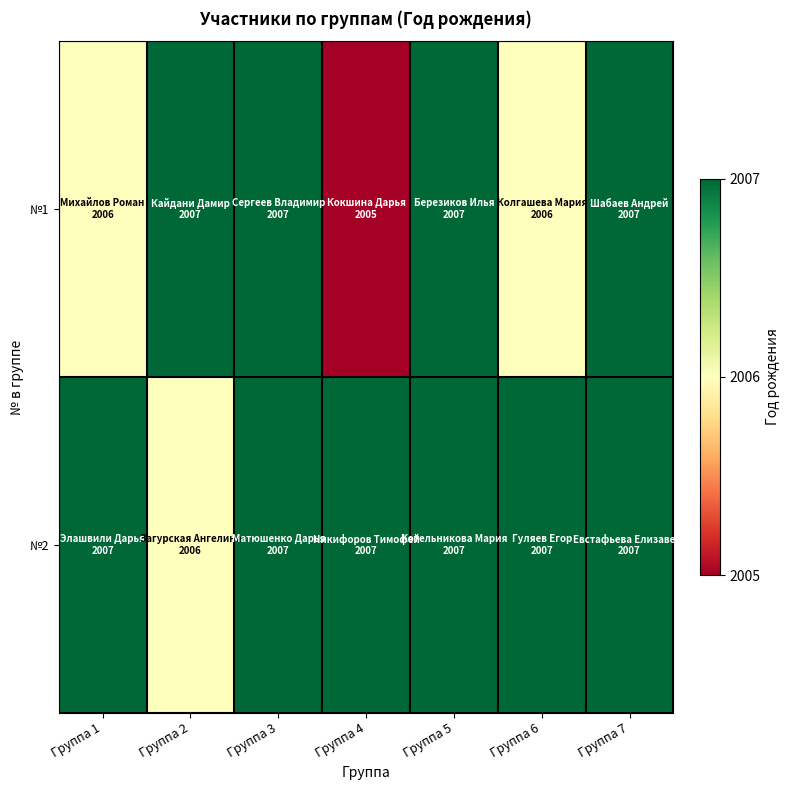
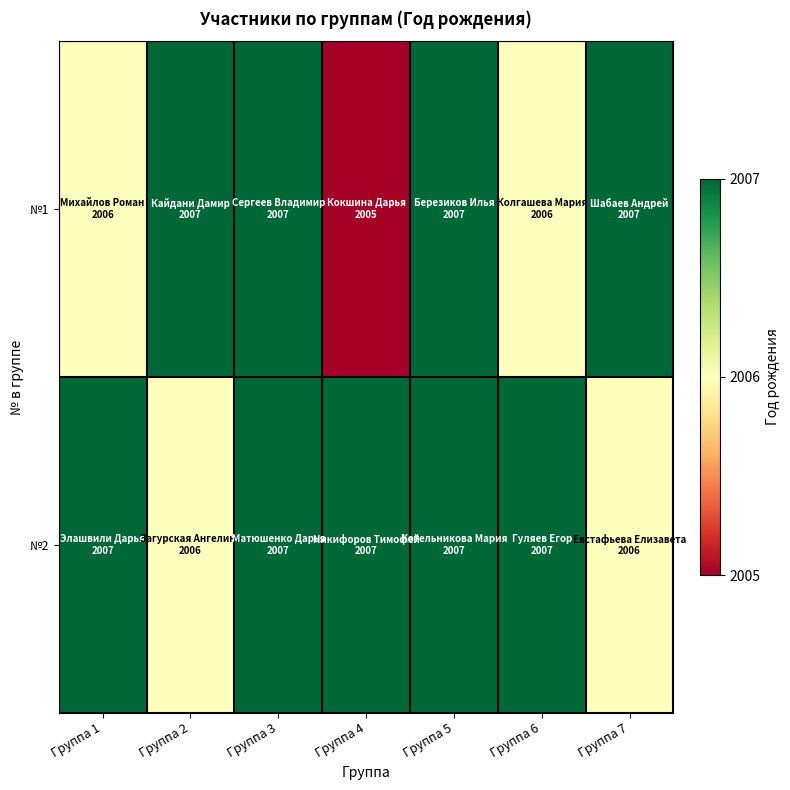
  {
    "№1": {
      "Группа 1": 2006,
      "Группа 2": 2007,
      "Группа 3": 2007,
      "Группа 4": 2005,
      "Группа 5": 2007,
      "Группа 6": 2006,
      "Группа 7": 2007
    },
    "№2": {
      "Группа 1": 2007,
      "Группа 2": 2006,
      "Группа 3": 2007,
      "Группа 6": 2007,
-     "Группа 7": 2007
+     "Группа 7": 2006
    }
  }
